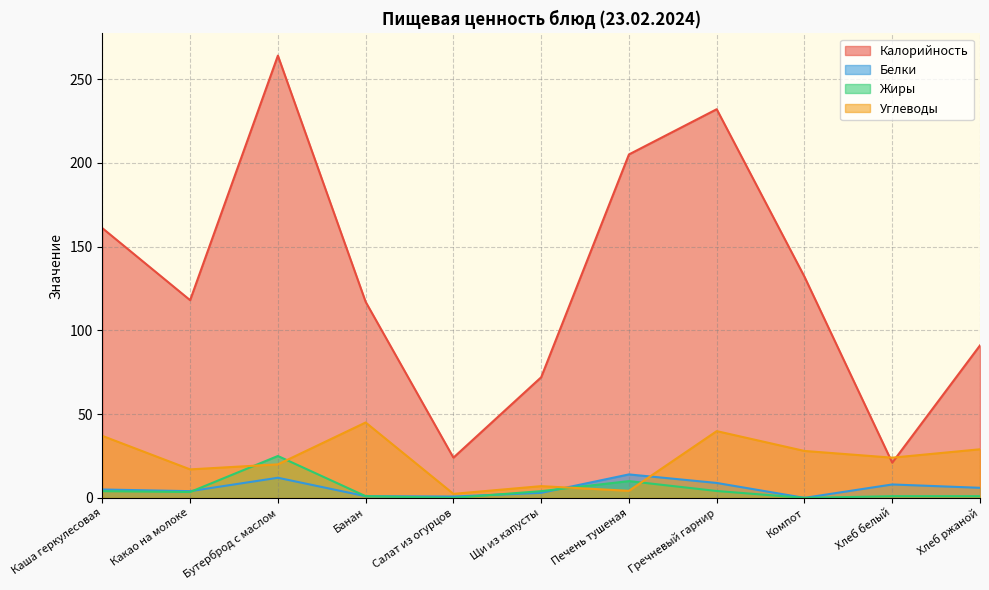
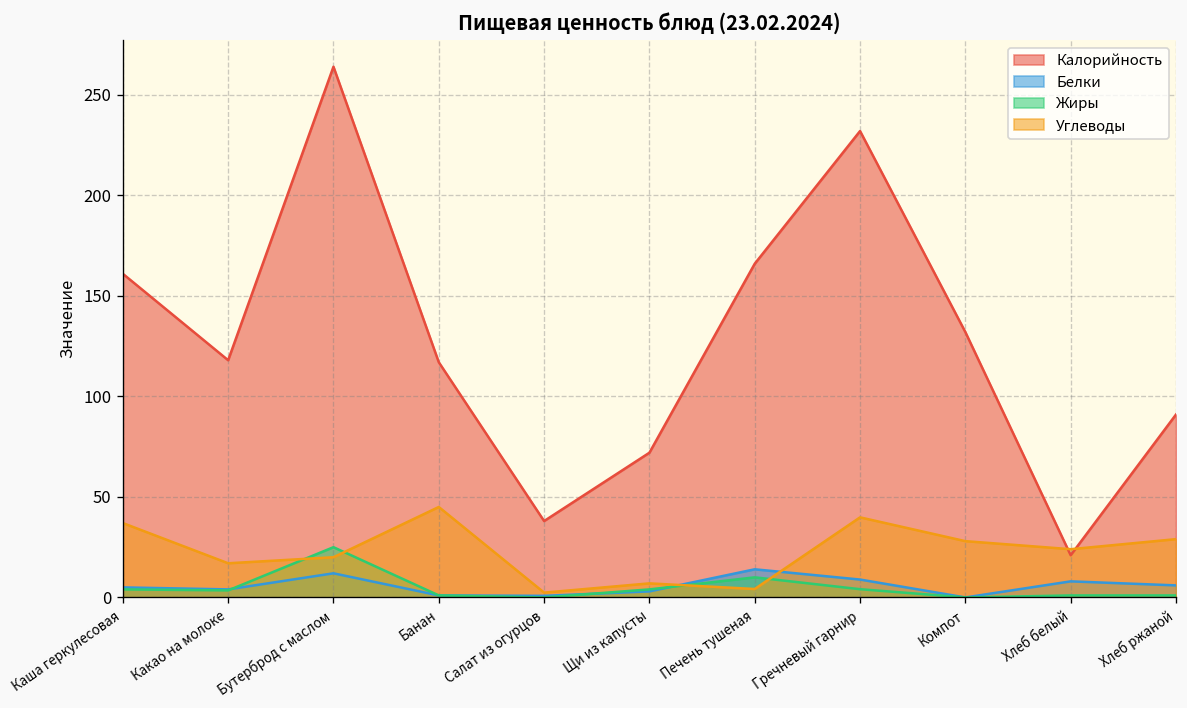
  {
    "Калорийность": {
      "Каша геркулесовая": 161,
      "Какао на молоке": 118,
      "Бутерброд с маслом": 264,
      "Банан": 117,
-     "Салат из огурцов": 24,
+     "Салат из огурцов": 38,
      "Щи из капусты": 72,
-     "Печень тушеная": 205,
+     "Печень тушеная": 166,
      "Гречневый гарнир": 232,
      "Компот": 132,
      "Хлеб белый": 21,
      "Хлеб ржаной": 91
    },
    "Белки": {
      "Бутерброд с маслом": 12,
      "Печень тушеная": 14,
      "Гречневый гарнир": 9,
      "Хлеб белый": 8,
      "Хлеб ржаной": 6
    },
    "Жиры": {
      "Бутерброд с маслом": 25,
      "Печень тушеная": 10,
      "Гречневый гарнир": 4,
      "Хлеб белый": 1,
      "Хлеб ржаной": 1
    },
    "Углеводы": {
      "Каша геркулесовая": 37,
      "Какао на молоке": 17,
      "Бутерброд с маслом": 20,
      "Банан": 45,
      "Салат из огурцов": 2,
      "Щи из капусты": 7,
      "Печень тушеная": 4,
      "Гречневый гарнир": 40,
      "Компот": 28,
      "Хлеб белый": 24,
      "Хлеб ржаной": 29
    }
  }
